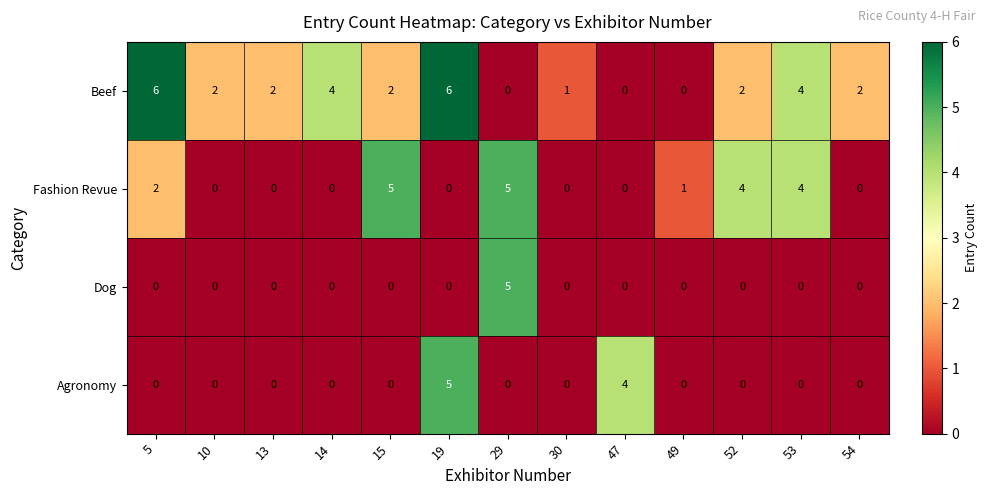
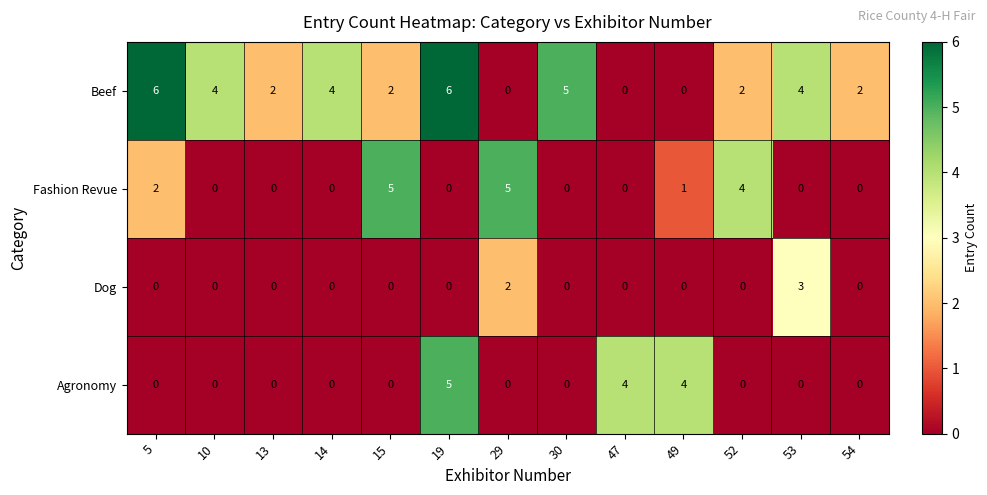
  {
    "Beef": {
      "5": 6,
-     "10": 2,
+     "10": 4,
      "13": 2,
      "14": 4,
      "15": 2,
      "19": 6,
      "29": 0,
-     "30": 1,
+     "30": 5,
      "47": 0,
      "49": 0,
      "52": 2,
      "53": 4,
      "54": 2
    },
    "Fashion Revue": {
      "5": 2,
      "10": 0,
      "13": 0,
      "14": 0,
      "15": 5,
      "19": 0,
      "29": 5,
      "30": 0,
      "47": 0,
      "49": 1,
      "52": 4,
-     "53": 4,
+     "53": 0,
      "54": 0
    },
    "Dog": {
      "5": 0,
      "10": 0,
      "13": 0,
      "14": 0,
      "15": 0,
      "19": 0,
-     "29": 5,
+     "29": 2,
      "30": 0,
      "47": 0,
      "49": 0,
      "52": 0,
-     "53": 0,
+     "53": 3,
      "54": 0
    },
    "Agronomy": {
      "5": 0,
      "10": 0,
      "13": 0,
      "14": 0,
      "15": 0,
      "19": 5,
      "29": 0,
      "30": 0,
      "47": 4,
-     "49": 0,
+     "49": 4,
      "52": 0,
      "53": 0,
      "54": 0
    }
  }
